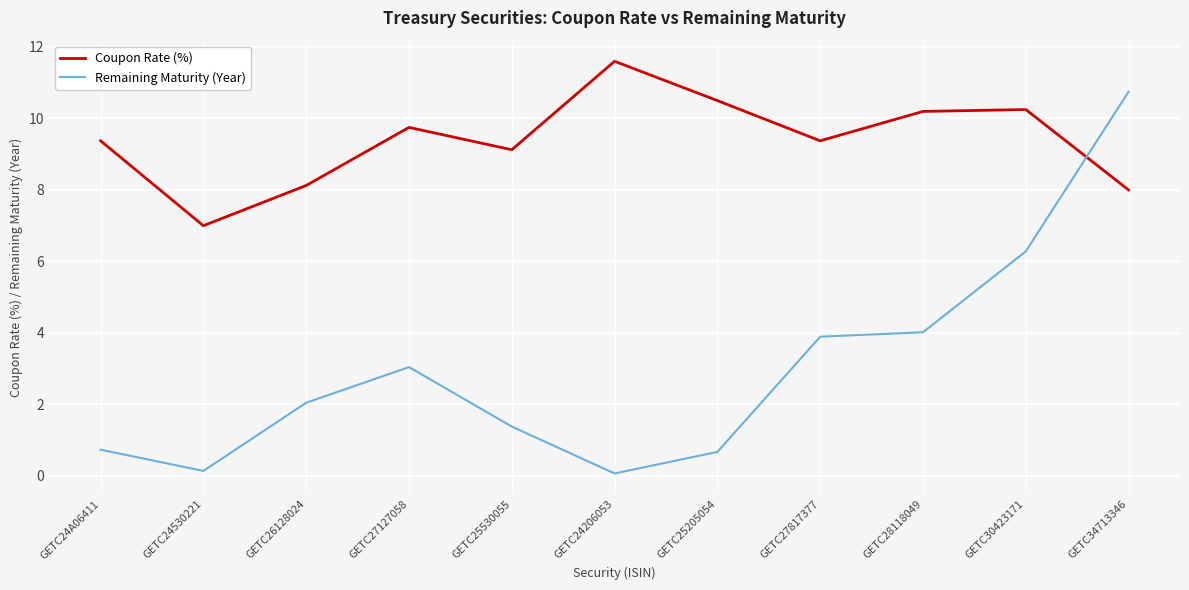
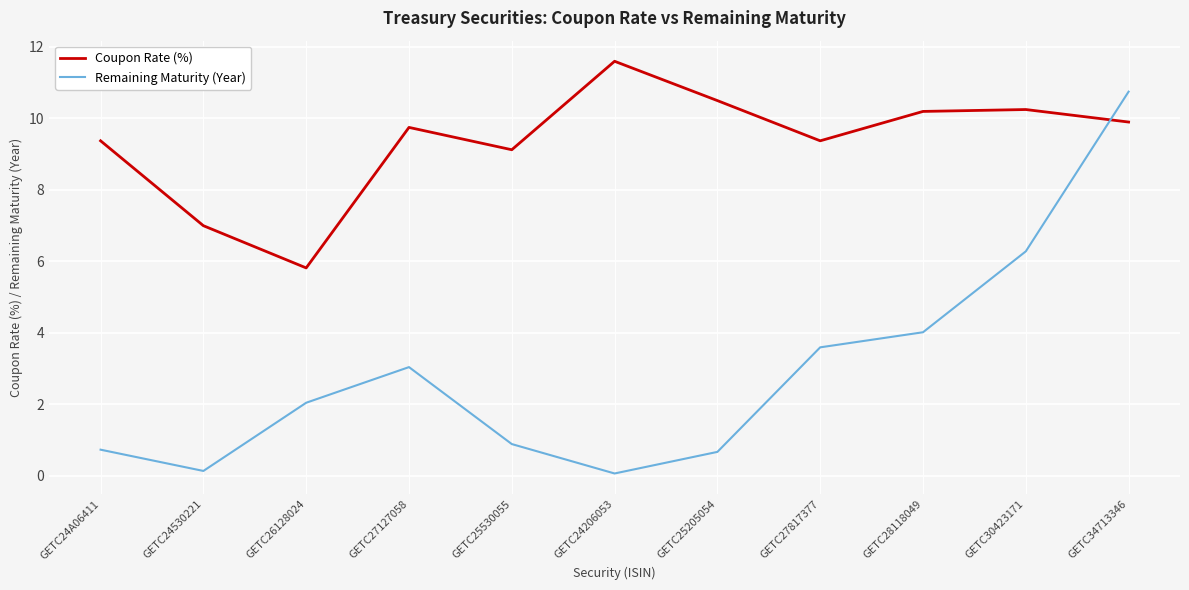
  {
    "Coupon Rate (%)": {
      "GETC24A06411": 9.4,
      "GETC24530221": 7.0,
-     "GETC26128024": 8.1,
+     "GETC26128024": 5.8,
      "GETC27127058": 9.8,
      "GETC25530055": 9.1,
      "GETC24206053": 11.6,
      "GETC25205054": 10.5,
      "GETC27817377": 9.4,
      "GETC28118049": 10.2,
      "GETC30423171": 10.3,
-     "GETC34713346": 8.0
+     "GETC34713346": 9.9
    },
    "Remaining Maturity (Year)": {
      "GETC24A06411": 0.7,
      "GETC24530221": 0.1,
      "GETC26128024": 2.0,
      "GETC27127058": 3.0,
-     "GETC25530055": 1.4,
+     "GETC25530055": 0.9,
      "GETC24206053": 0.1,
      "GETC25205054": 0.7,
-     "GETC27817377": 3.9,
+     "GETC27817377": 3.6,
      "GETC28118049": 4.0,
      "GETC30423171": 6.3,
      "GETC34713346": 10.8
    }
  }
